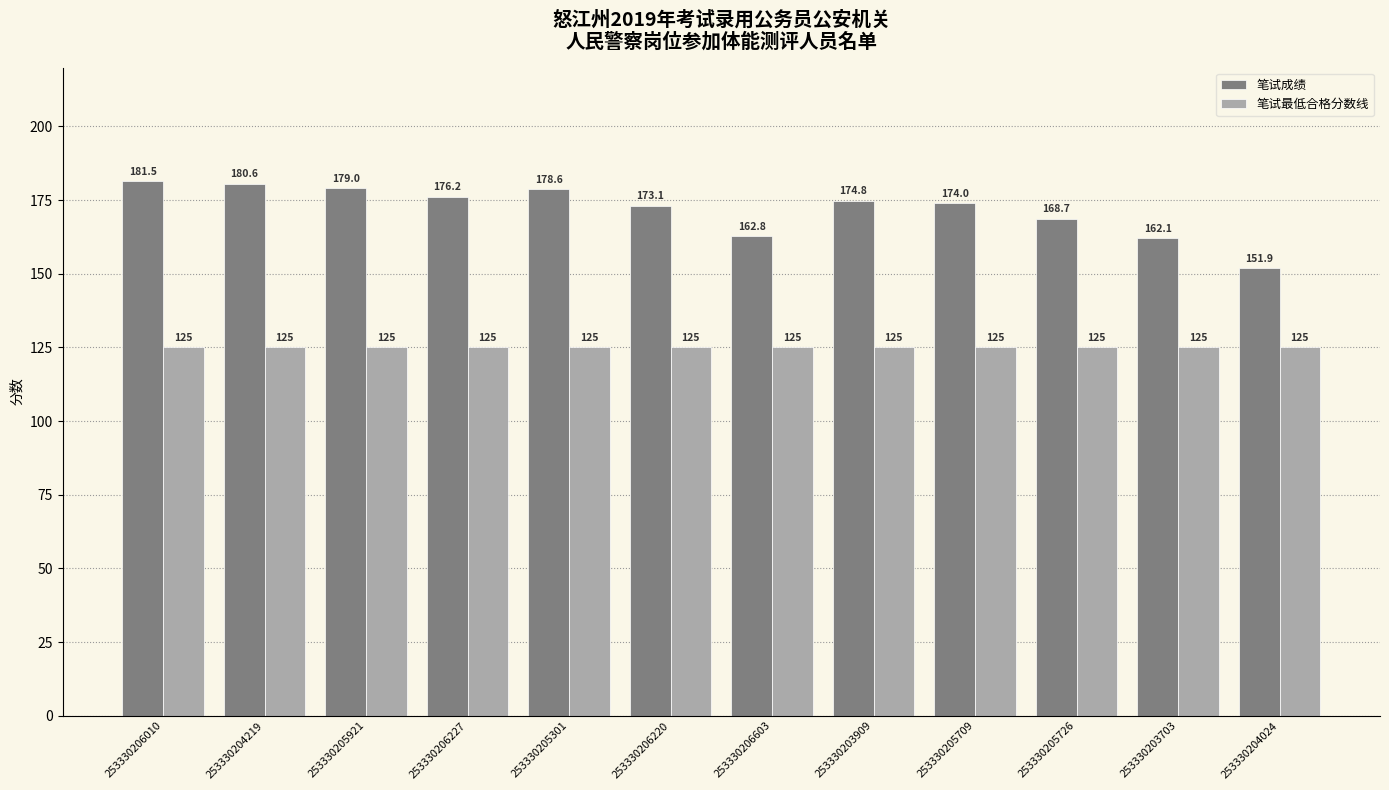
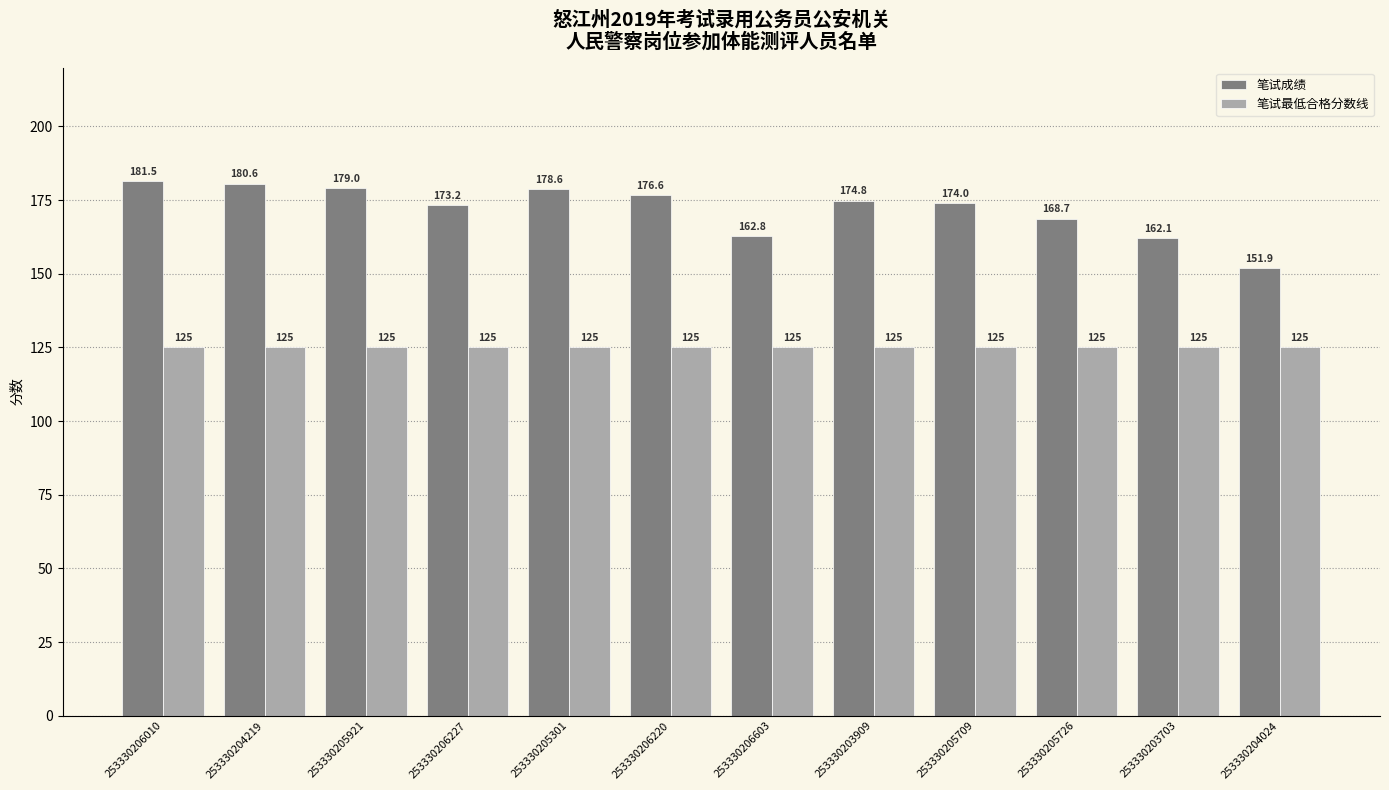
  {
    "笔试成绩": {
      "253330206010": 181.5,
      "253330204219": 180.6,
      "253330205921": 179.0,
-     "253330206227": 176.2,
+     "253330206227": 173.2,
      "253330205301": 178.6,
-     "253330206220": 173.1,
+     "253330206220": 176.6,
      "253330206603": 162.8,
      "253330203909": 174.8,
      "253330205709": 174.0,
      "253330205726": 168.7,
      "253330203703": 162.1,
      "253330204024": 151.9
    },
    "笔试最低合格分数线": {
      "253330206010": 125,
      "253330204219": 125,
      "253330205921": 125,
      "253330206227": 125,
      "253330205301": 125,
      "253330206220": 125,
      "253330206603": 125,
      "253330203909": 125,
      "253330205709": 125,
      "253330205726": 125,
      "253330203703": 125,
      "253330204024": 125
    }
  }
